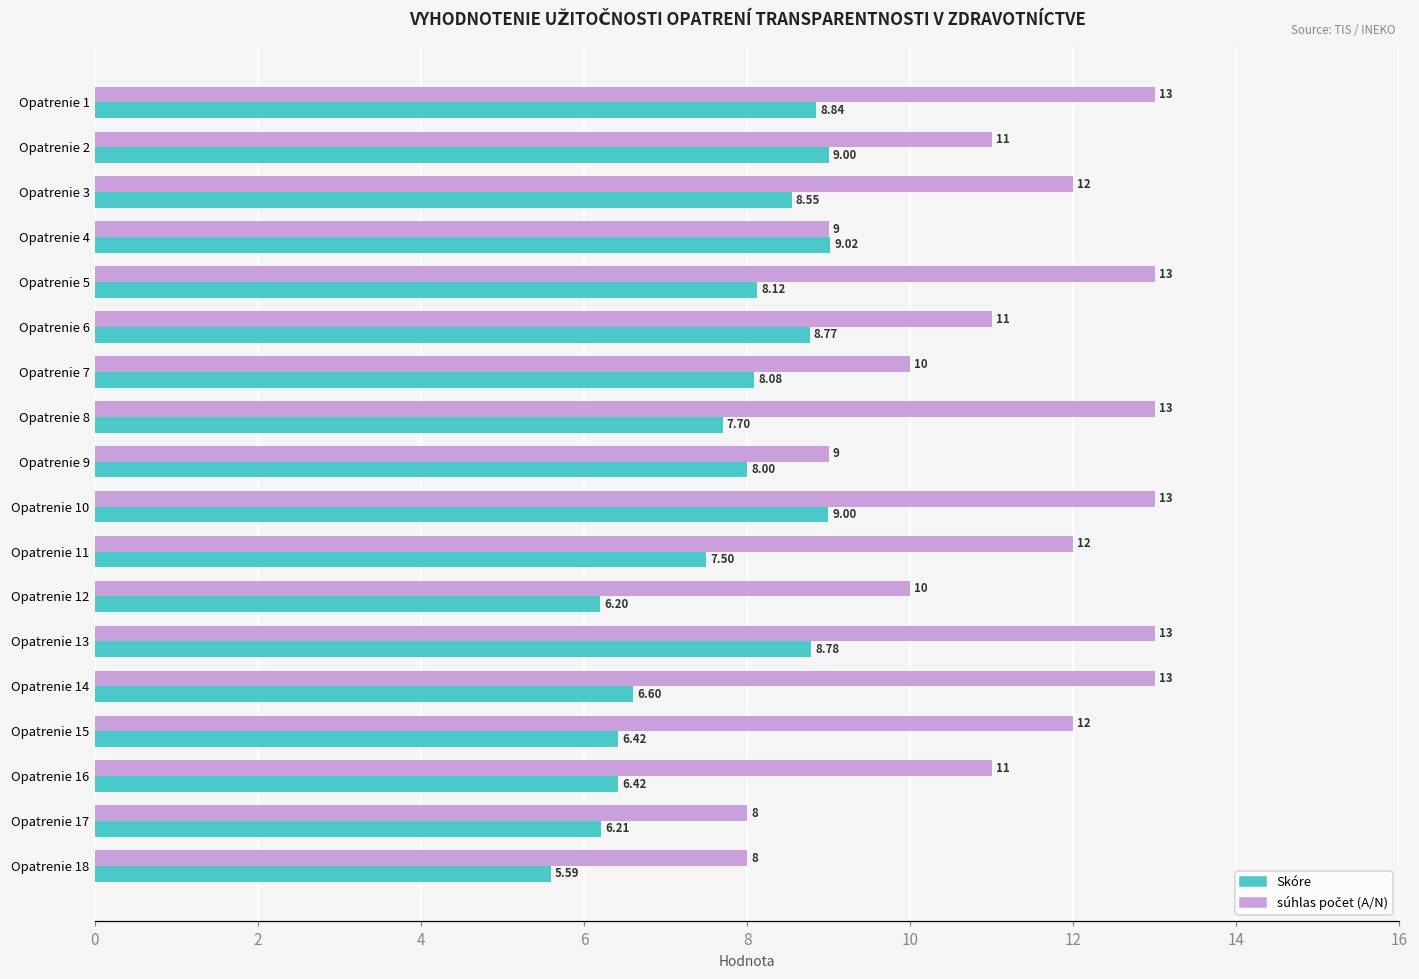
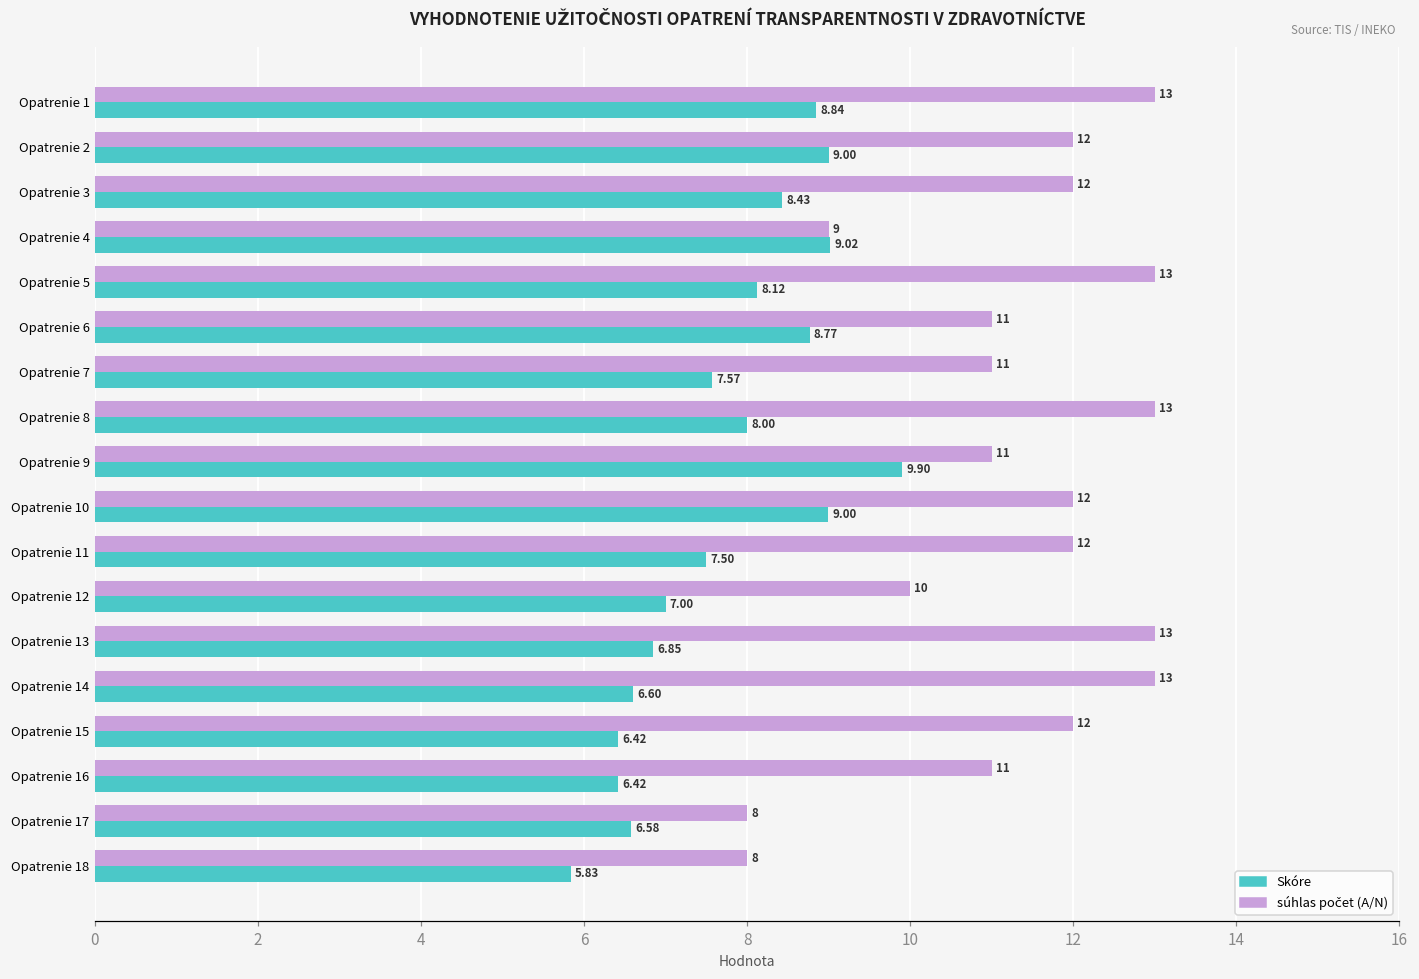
  {
    "Skóre": {
      "Opatrenie 1": 8.84,
      "Opatrenie 2": 9.00,
-     "Opatrenie 3": 8.55,
+     "Opatrenie 3": 8.43,
      "Opatrenie 4": 9.02,
      "Opatrenie 5": 8.12,
      "Opatrenie 6": 8.77,
-     "Opatrenie 7": 8.08,
-     "Opatrenie 8": 7.70,
-     "Opatrenie 9": 8.00,
+     "Opatrenie 7": 7.57,
+     "Opatrenie 8": 8.00,
+     "Opatrenie 9": 9.90,
      "Opatrenie 10": 9.00,
      "Opatrenie 11": 7.50,
-     "Opatrenie 12": 6.20,
-     "Opatrenie 13": 8.78,
+     "Opatrenie 12": 7.00,
+     "Opatrenie 13": 6.85,
      "Opatrenie 14": 6.60,
      "Opatrenie 15": 6.42,
      "Opatrenie 16": 6.42,
-     "Opatrenie 17": 6.21,
-     "Opatrenie 18": 5.59
+     "Opatrenie 17": 6.58,
+     "Opatrenie 18": 5.83
    },
    "súhlas počet (A/N)": {
      "Opatrenie 1": 13,
-     "Opatrenie 2": 11,
+     "Opatrenie 2": 12,
      "Opatrenie 3": 12,
      "Opatrenie 4": 9,
      "Opatrenie 5": 13,
      "Opatrenie 6": 11,
-     "Opatrenie 7": 10,
+     "Opatrenie 7": 11,
      "Opatrenie 8": 13,
-     "Opatrenie 9": 9,
-     "Opatrenie 10": 13,
+     "Opatrenie 9": 11,
+     "Opatrenie 10": 12,
      "Opatrenie 11": 12,
      "Opatrenie 12": 10,
      "Opatrenie 13": 13,
      "Opatrenie 14": 13,
      "Opatrenie 15": 12,
      "Opatrenie 16": 11,
      "Opatrenie 17": 8,
      "Opatrenie 18": 8
    }
  }
